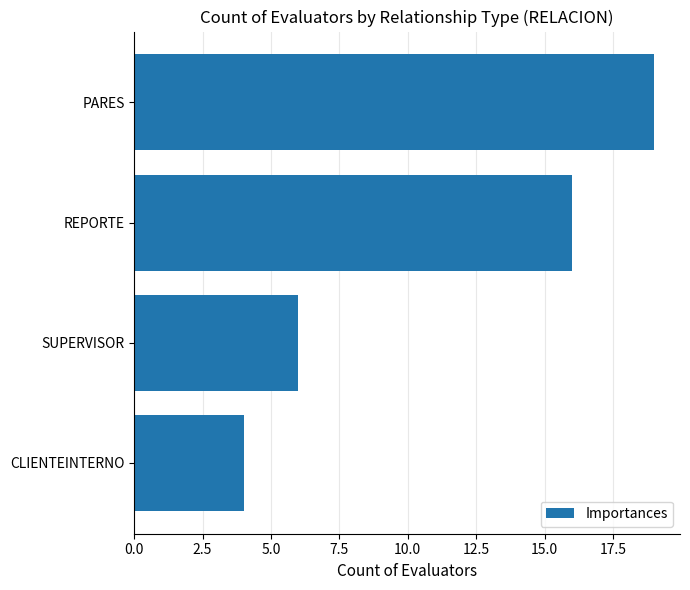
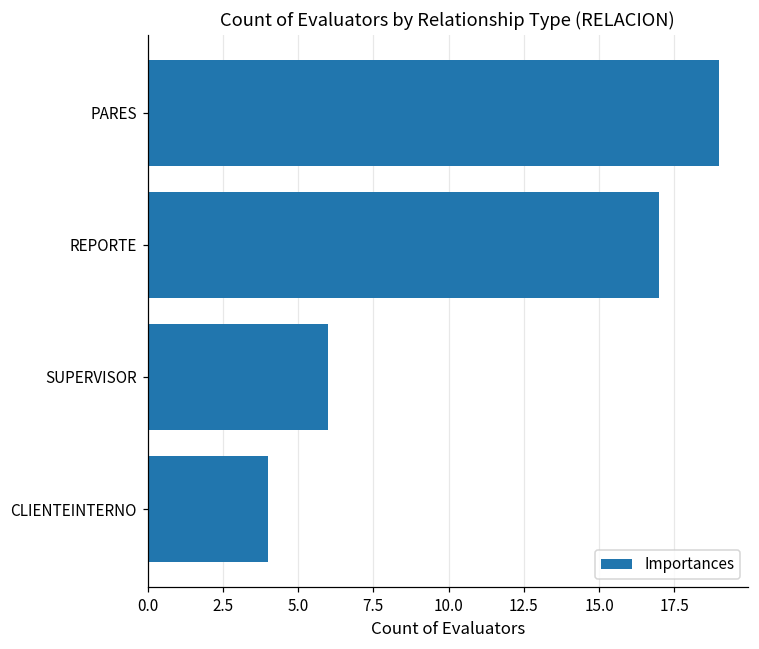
  {
    "PARES": 19,
-   "REPORTE": 16,
+   "REPORTE": 17,
    "SUPERVISOR": 6,
    "CLIENTEINTERNO": 4
  }
